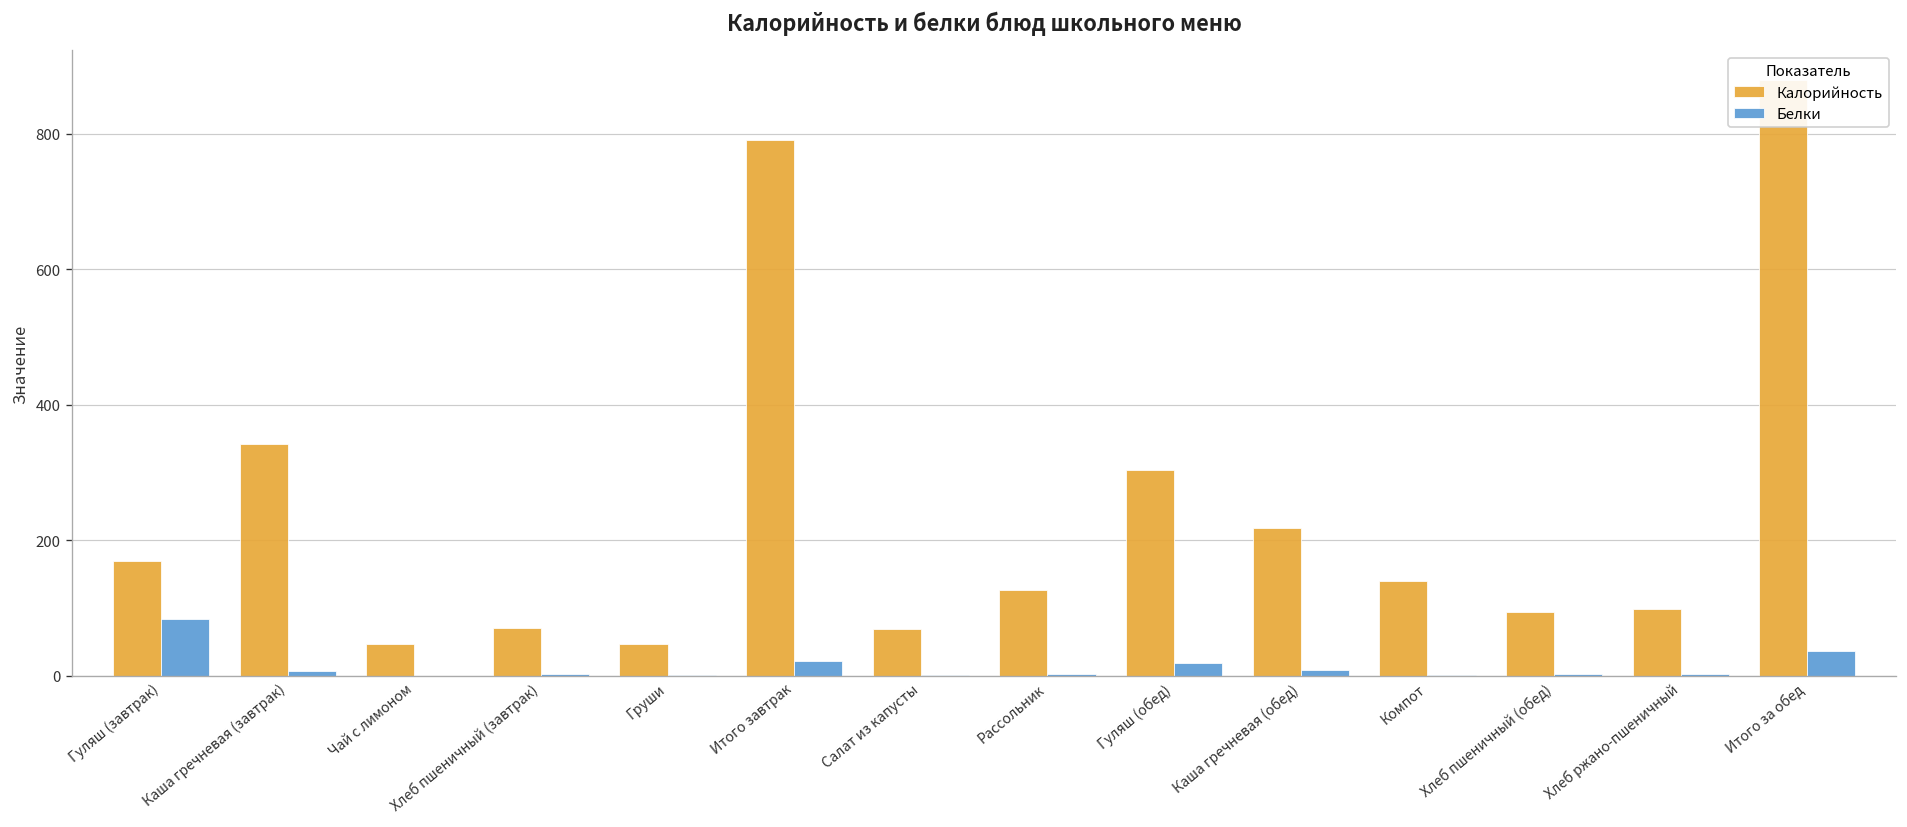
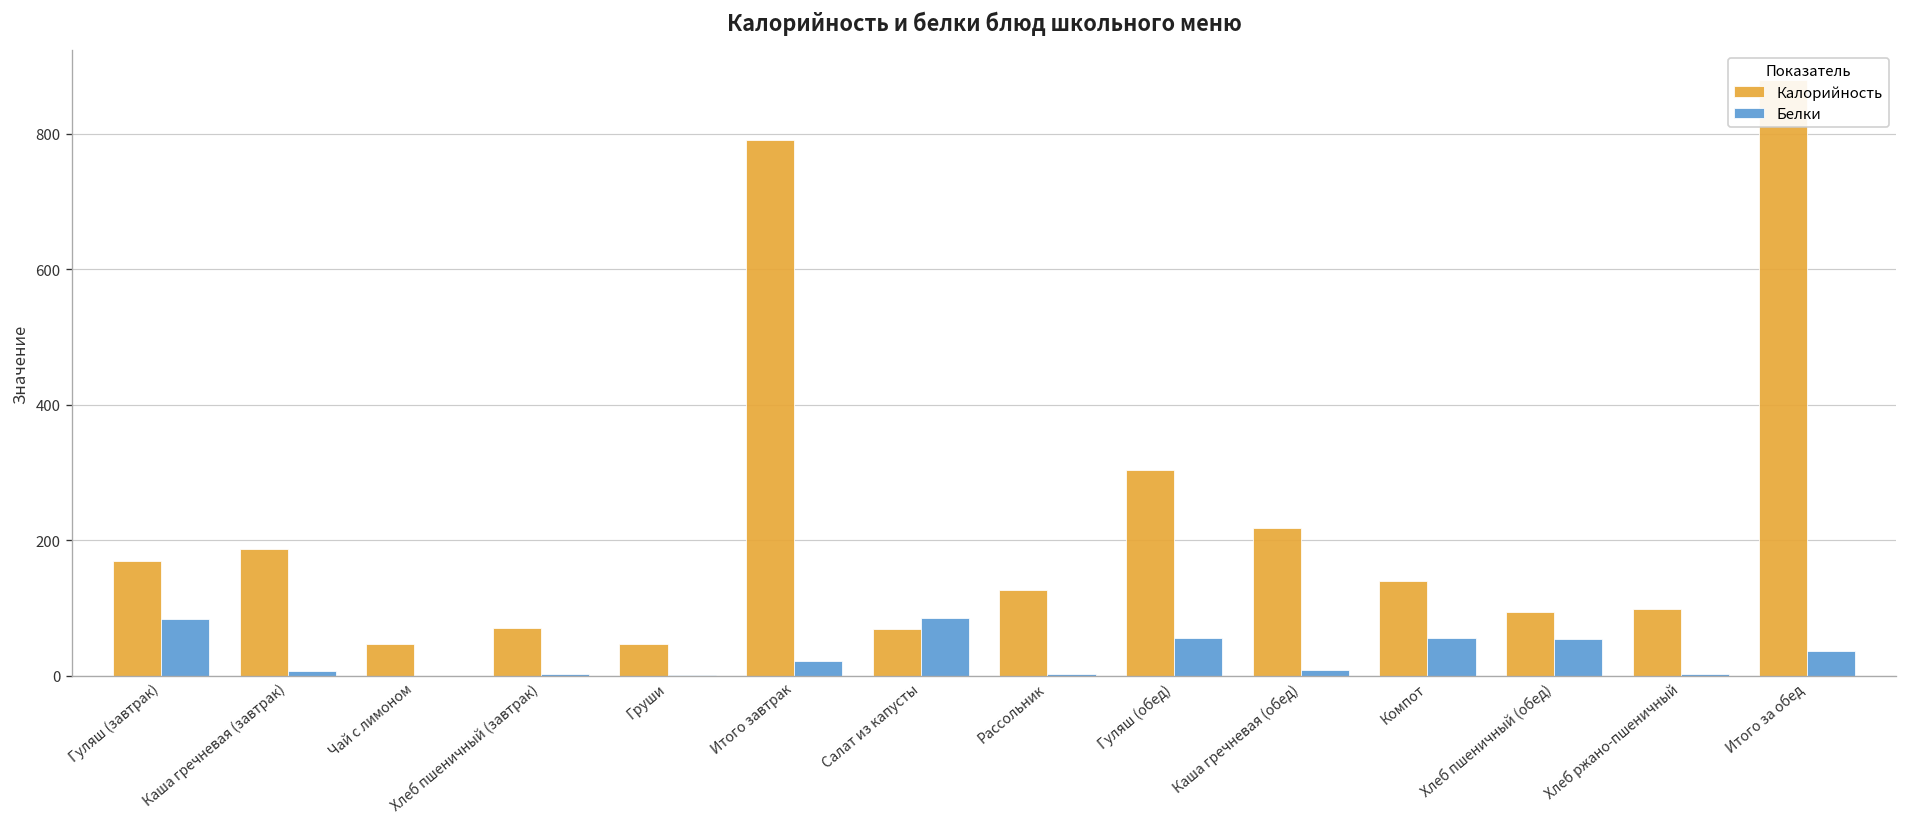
  {
    "Калорийность": {
      "Гуляш (завтрак)": 170,
-     "Каша гречневая (завтрак)": 340,
+     "Каша гречневая (завтрак)": 190,
      "Чай с лимоном": 50,
      "Хлеб пшеничный (завтрак)": 70,
      "Груши": 50,
      "Итого завтрак": 790,
      "Салат из капусты": 70,
      "Рассольник": 130,
      "Гуляш (обед)": 300,
      "Каша гречневая (обед)": 220,
      "Компот": 140,
      "Хлеб пшеничный (обед)": 90,
      "Хлеб ржано-пшеничный": 100
    },
    "Белки": {
      "Гуляш (завтрак)": 80,
      "Каша гречневая (завтрак)": 10,
      "Итого завтрак": 20,
-     "Салат из капусты": 0,
-     "Гуляш (обед)": 20,
+     "Салат из капусты": 90,
+     "Гуляш (обед)": 60,
      "Каша гречневая (обед)": 10,
-     "Компот": 0,
-     "Хлеб пшеничный (обед)": 0,
+     "Компот": 60,
+     "Хлеб пшеничный (обед)": 50,
      "Итого за обед": 40
    }
  }
